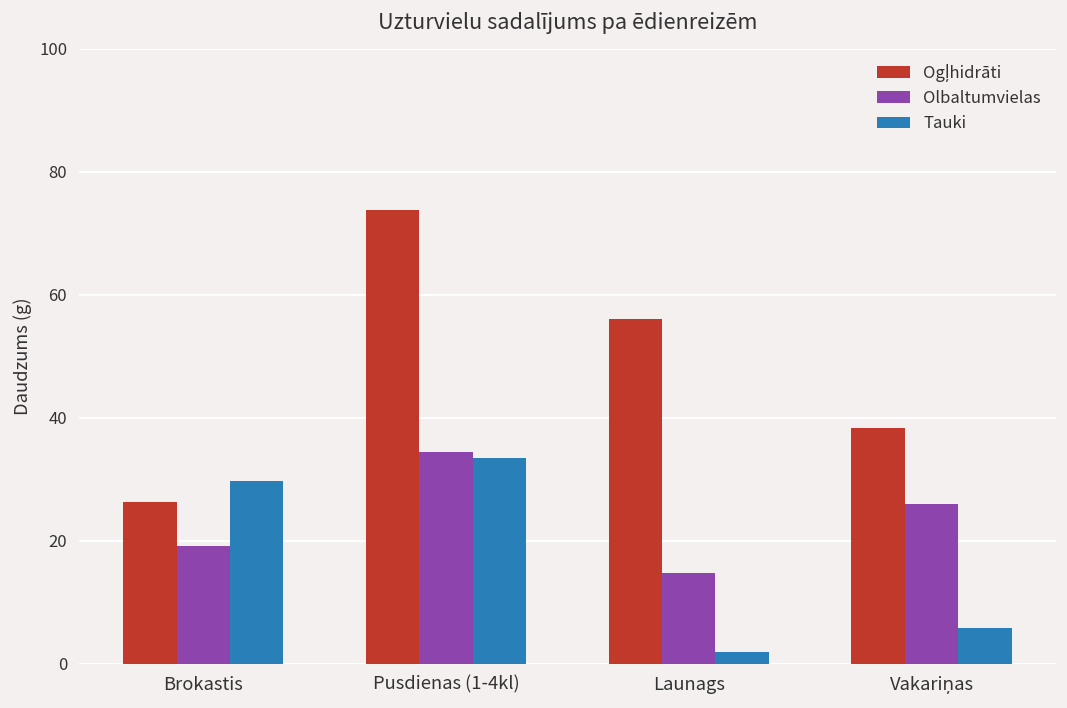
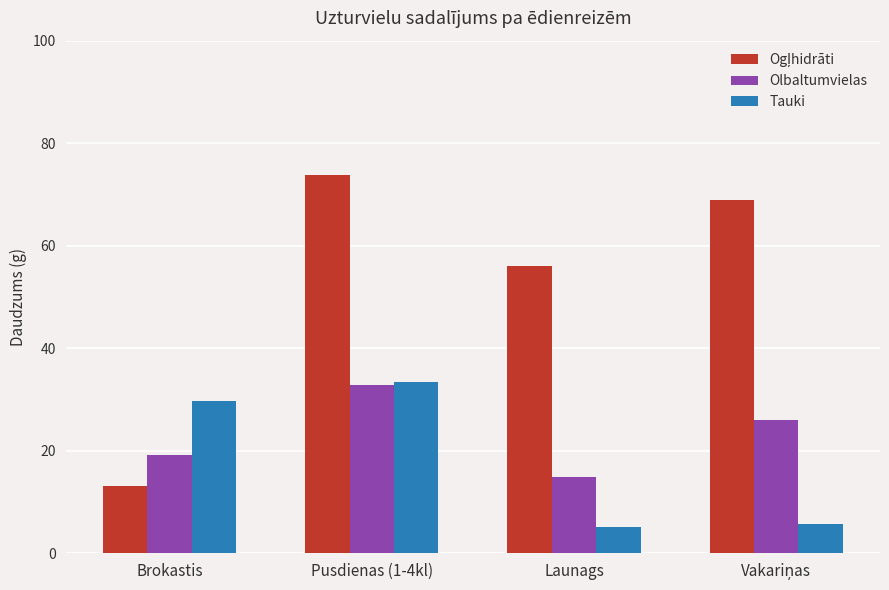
  {
    "Ogļhidrāti": {
-     "Brokastis": 26,
+     "Brokastis": 13,
      "Pusdienas (1-4kl)": 74,
      "Launags": 56,
-     "Vakariņas": 38
+     "Vakariņas": 69
    },
    "Olbaltumvielas": {
      "Brokastis": 19,
-     "Pusdienas (1-4kl)": 34,
+     "Pusdienas (1-4kl)": 33,
      "Launags": 15,
      "Vakariņas": 26
    },
    "Tauki": {
      "Brokastis": 30,
      "Pusdienas (1-4kl)": 33,
-     "Launags": 2,
+     "Launags": 5,
      "Vakariņas": 6
    }
  }
